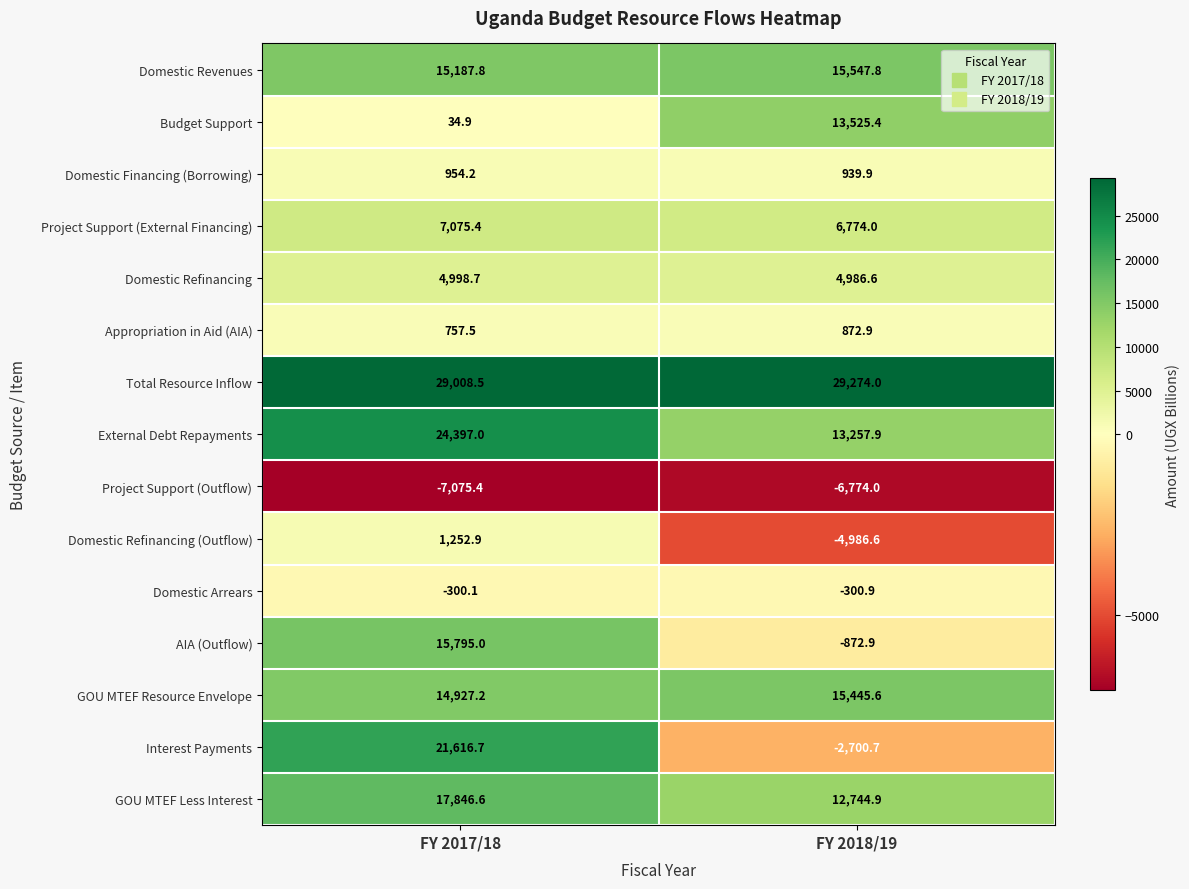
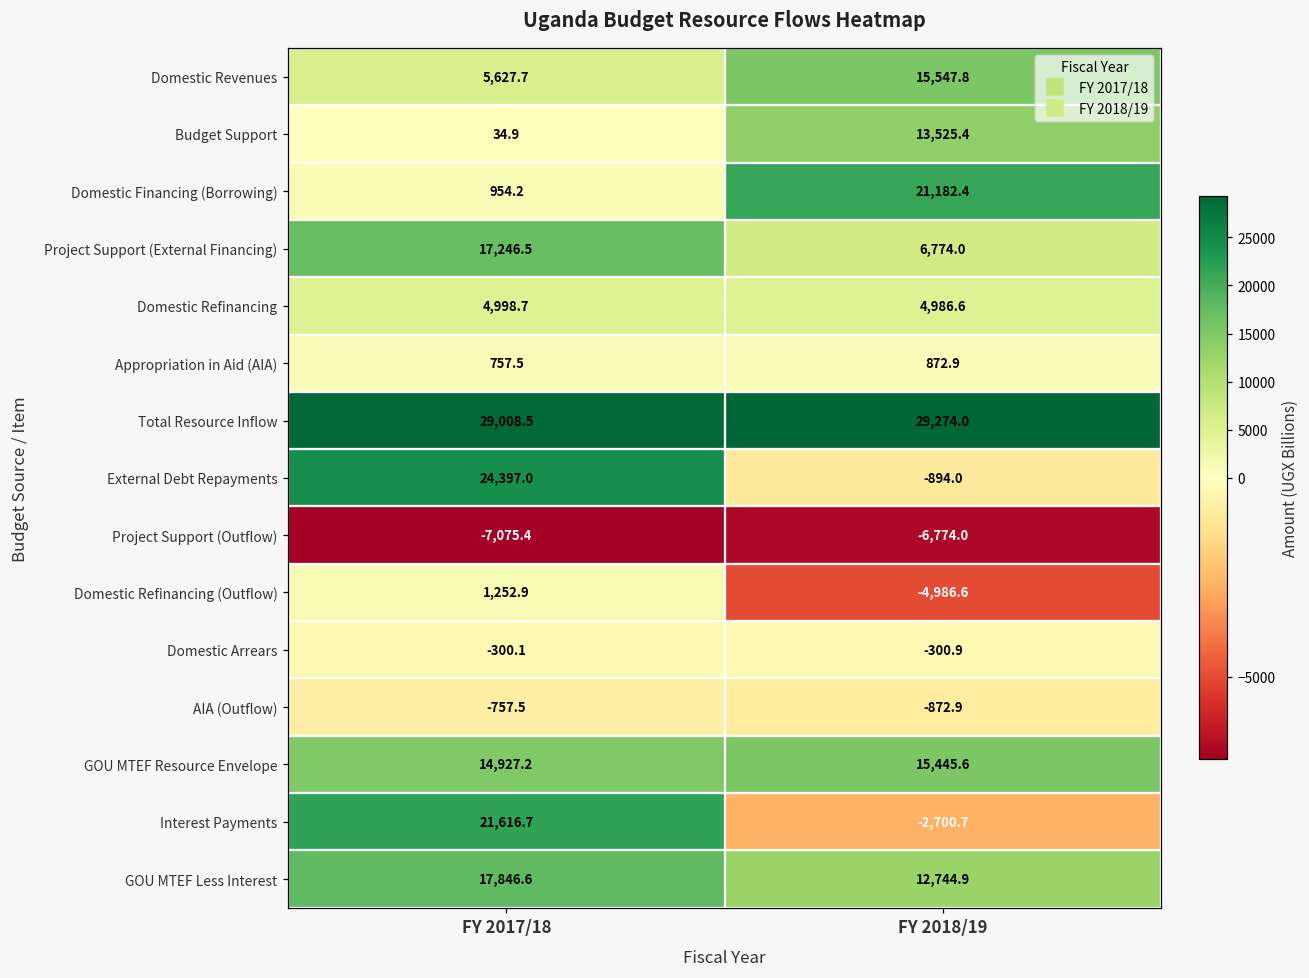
  {
    "Domestic Revenues": {
-     "FY 2017/18": "15,187.8",
+     "FY 2017/18": "5,627.7",
      "FY 2018/19": "15,547.8"
    },
    "Budget Support": {
      "FY 2017/18": "34.9",
      "FY 2018/19": "13,525.4"
    },
    "Domestic Financing (Borrowing)": {
      "FY 2017/18": "954.2",
-     "FY 2018/19": "939.9"
+     "FY 2018/19": "21,182.4"
    },
    "Project Support (External Financing)": {
-     "FY 2017/18": "7,075.4",
+     "FY 2017/18": "17,246.5",
      "FY 2018/19": "6,774.0"
    },
    "Domestic Refinancing": {
      "FY 2017/18": "4,998.7",
      "FY 2018/19": "4,986.6"
    },
    "Appropriation in Aid (AIA)": {
      "FY 2017/18": "757.5",
      "FY 2018/19": "872.9"
    },
    "Total Resource Inflow": {
      "FY 2017/18": "29,008.5",
      "FY 2018/19": "29,274.0"
    },
    "External Debt Repayments": {
      "FY 2017/18": "24,397.0",
-     "FY 2018/19": "13,257.9"
+     "FY 2018/19": "-894.0"
    },
    "Project Support (Outflow)": {
      "FY 2017/18": "-7,075.4",
      "FY 2018/19": "-6,774.0"
    },
    "Domestic Refinancing (Outflow)": {
      "FY 2017/18": "1,252.9",
      "FY 2018/19": "-4,986.6"
    },
    "Domestic Arrears": {
      "FY 2017/18": "-300.1",
      "FY 2018/19": "-300.9"
    },
    "AIA (Outflow)": {
-     "FY 2017/18": "15,795.0",
+     "FY 2017/18": "-757.5",
      "FY 2018/19": "-872.9"
    },
    "GOU MTEF Resource Envelope": {
      "FY 2017/18": "14,927.2",
      "FY 2018/19": "15,445.6"
    },
    "Interest Payments": {
      "FY 2017/18": "21,616.7",
      "FY 2018/19": "-2,700.7"
    },
    "GOU MTEF Less Interest": {
      "FY 2017/18": "17,846.6",
      "FY 2018/19": "12,744.9"
    }
  }
